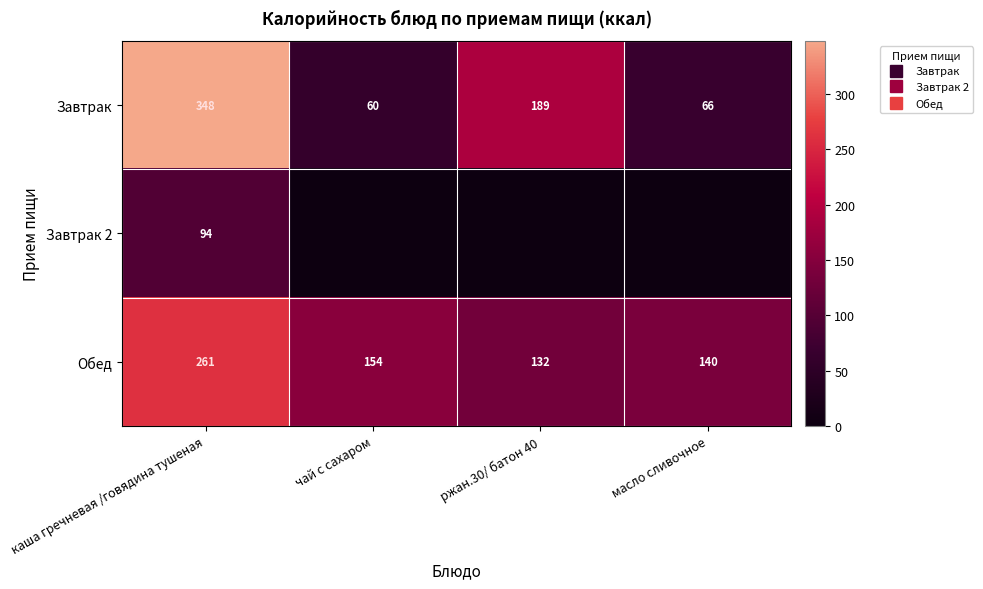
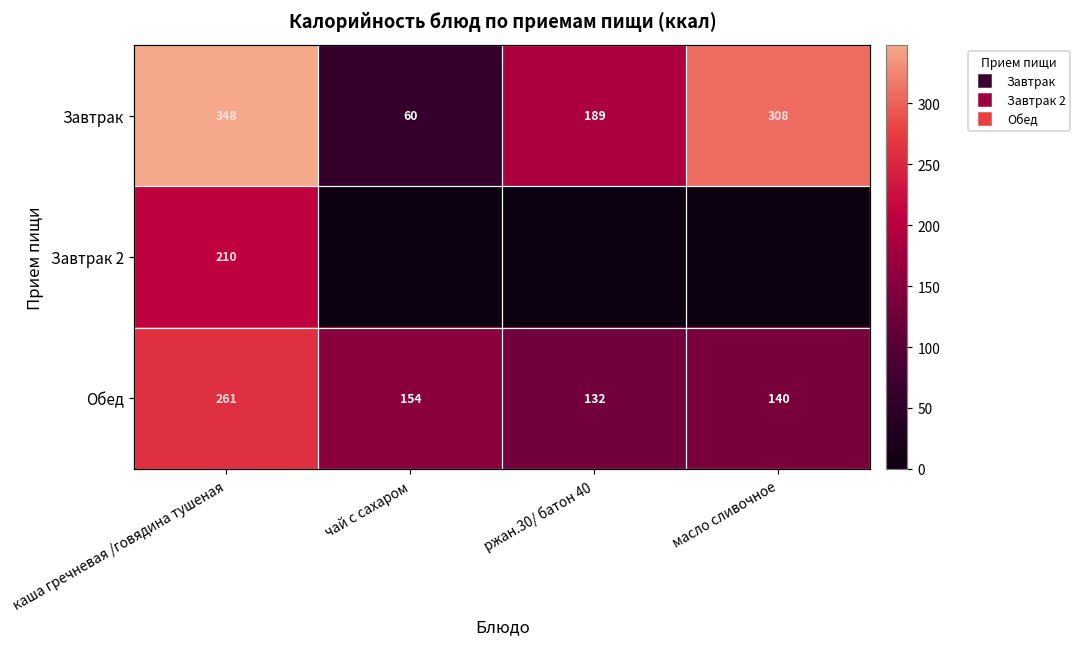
  {
    "Завтрак": {
      "каша гречневая /говядина тушеная": 348,
      "чай с сахаром": 60,
      "ржан.30/ батон 40": 189,
-     "масло сливочное": 66
+     "масло сливочное": 308
    },
    "Завтрак 2": {
-     "каша гречневая /говядина тушеная": 94
+     "каша гречневая /говядина тушеная": 210
    },
    "Обед": {
      "каша гречневая /говядина тушеная": 261,
      "чай с сахаром": 154,
      "ржан.30/ батон 40": 132,
      "масло сливочное": 140
    }
  }
